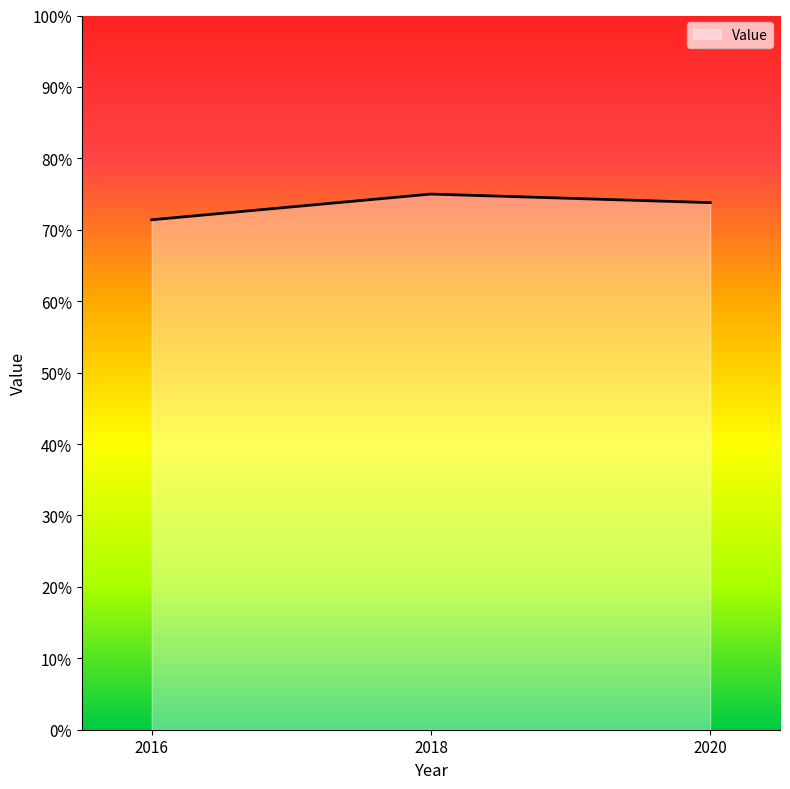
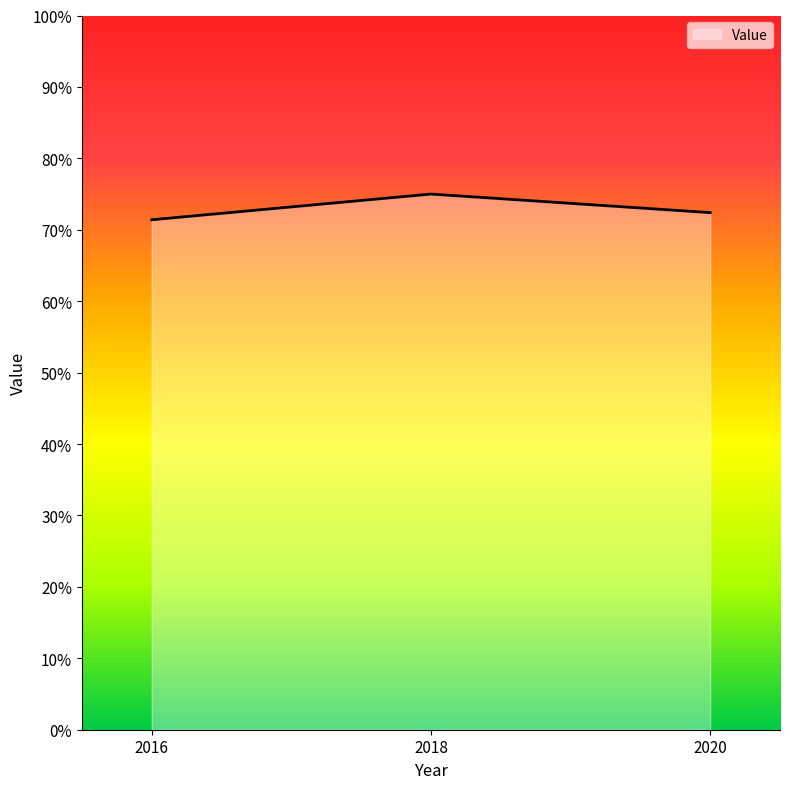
  {
    "2016": "71%",
    "2018": "75%",
-   "2020": "74%"
+   "2020": "72%"
  }
